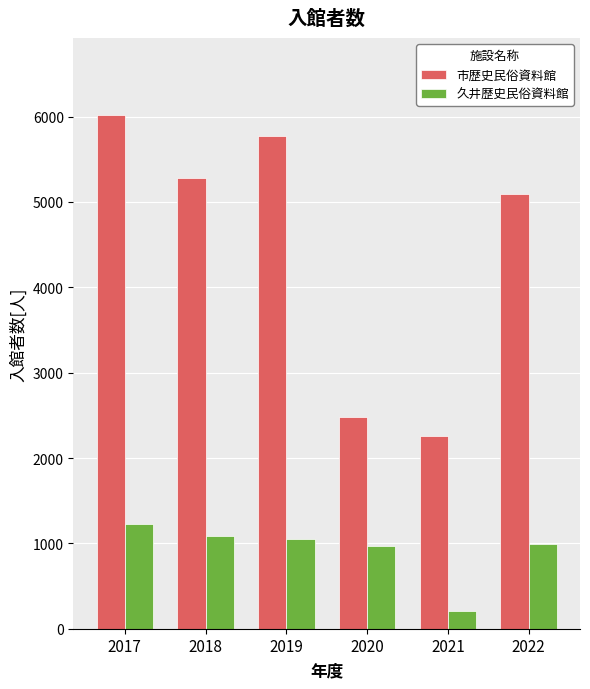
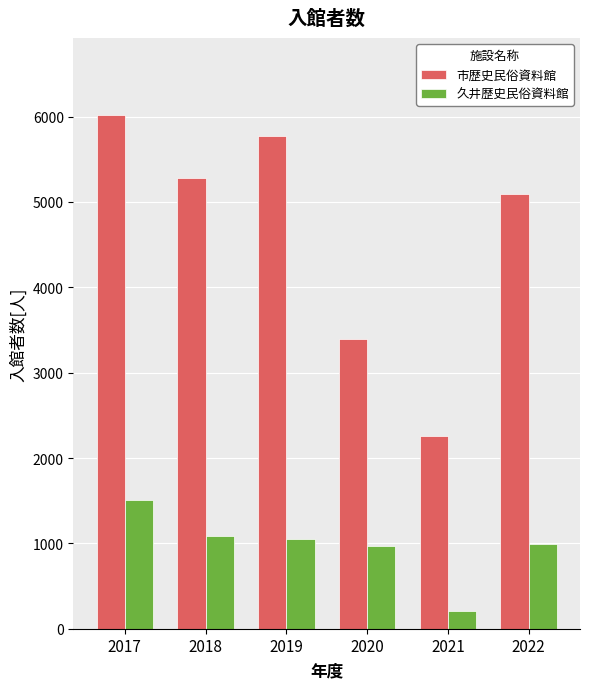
  {
    "市歴史民俗資料館": {
      "2017": 6000,
      "2018": 5300,
      "2019": 5800,
-     "2020": 2500,
+     "2020": 3400,
      "2021": 2300,
      "2022": 5100
    },
    "久井歴史民俗資料館": {
-     "2017": 1200,
+     "2017": 1500,
      "2018": 1100,
      "2019": 1000,
      "2020": 1000,
      "2021": 200,
      "2022": 1000
    }
  }
